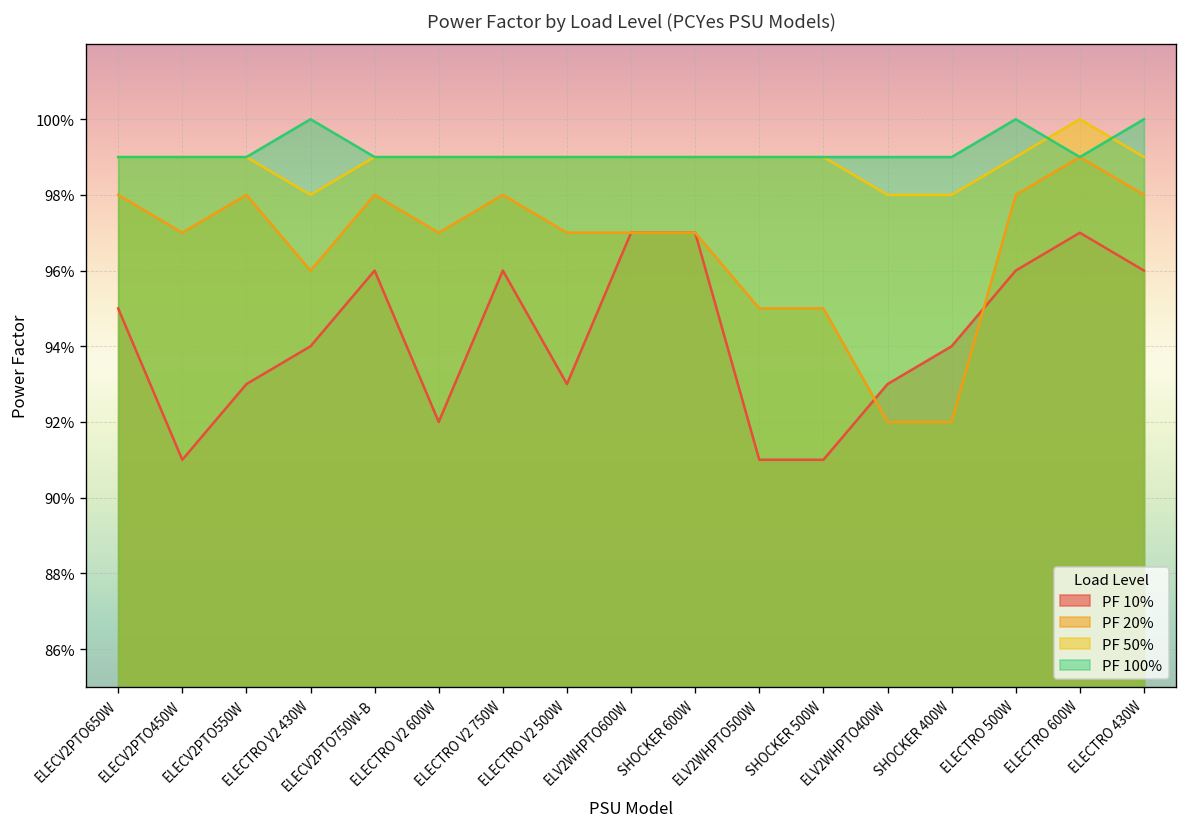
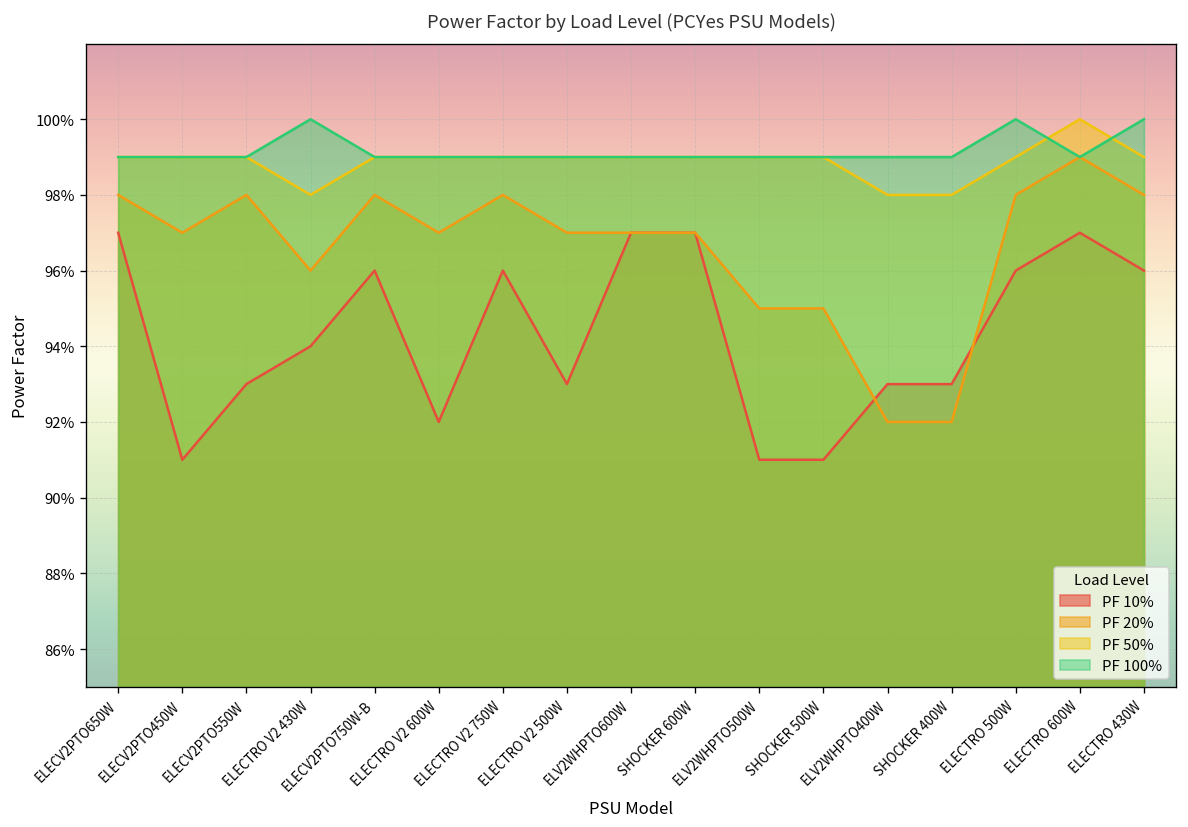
  {
    "PF 10%": {
-     "ELECV2PTO650W": "95.0%",
+     "ELECV2PTO650W": "97.0%",
      "ELECV2PTO450W": "91.0%",
      "ELECV2PTO550W": "93.0%",
      "ELECTRO V2 430W": "94.0%",
      "ELECV2PTO750W-B": "96.0%",
      "ELECTRO V2 600W": "92.0%",
      "ELECTRO V2 750W": "96.0%",
      "ELECTRO V2 500W": "93.0%",
      "ELV2WHPTO500W": "91.0%",
      "SHOCKER 500W": "91.0%",
      "ELV2WHPTO400W": "93.0%",
-     "SHOCKER 400W": "94.0%",
+     "SHOCKER 400W": "93.0%",
      "ELECTRO 500W": "96.0%",
      "ELECTRO 600W": "97.0%",
      "ELECTRO 430W": "96.0%"
    },
    "PF 100%": {
      "ELECTRO V2 430W": "100.0%",
      "ELV2WHPTO400W": "99.0%",
      "SHOCKER 400W": "99.0%",
      "ELECTRO 500W": "100.0%",
      "ELECTRO 430W": "100.0%"
    }
  }
